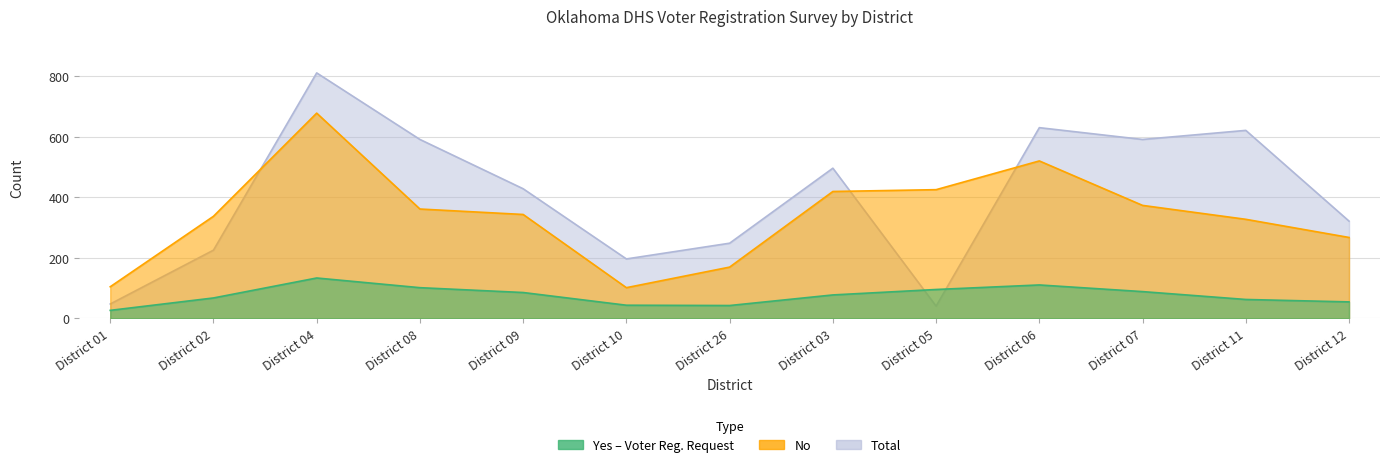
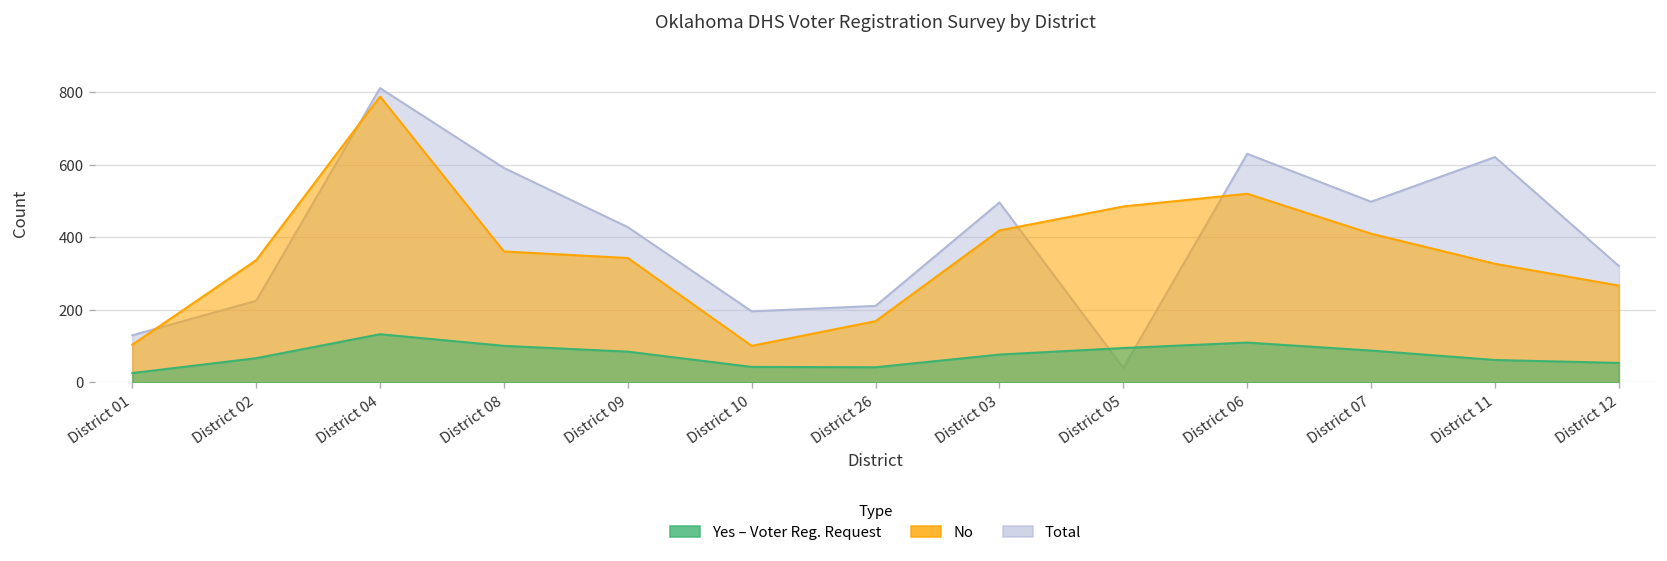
  {
    "Total": {
-     "District 01": 50,
+     "District 01": 130,
      "District 02": 230,
      "District 04": 810,
      "District 08": 590,
      "District 09": 430,
      "District 10": 200,
-     "District 26": 250,
+     "District 26": 210,
      "District 03": 500,
      "District 05": 40,
      "District 06": 630,
-     "District 07": 590,
+     "District 07": 500,
      "District 11": 620,
      "District 12": 320
    },
    "No": {
      "District 01": 100,
      "District 02": 340,
-     "District 04": 680,
+     "District 04": 790,
      "District 08": 360,
      "District 09": 340,
      "District 10": 100,
      "District 26": 170,
      "District 03": 420,
-     "District 05": 430,
+     "District 05": 490,
      "District 06": 520,
-     "District 07": 370,
+     "District 07": 410,
      "District 11": 330,
      "District 12": 270
    }
  }
